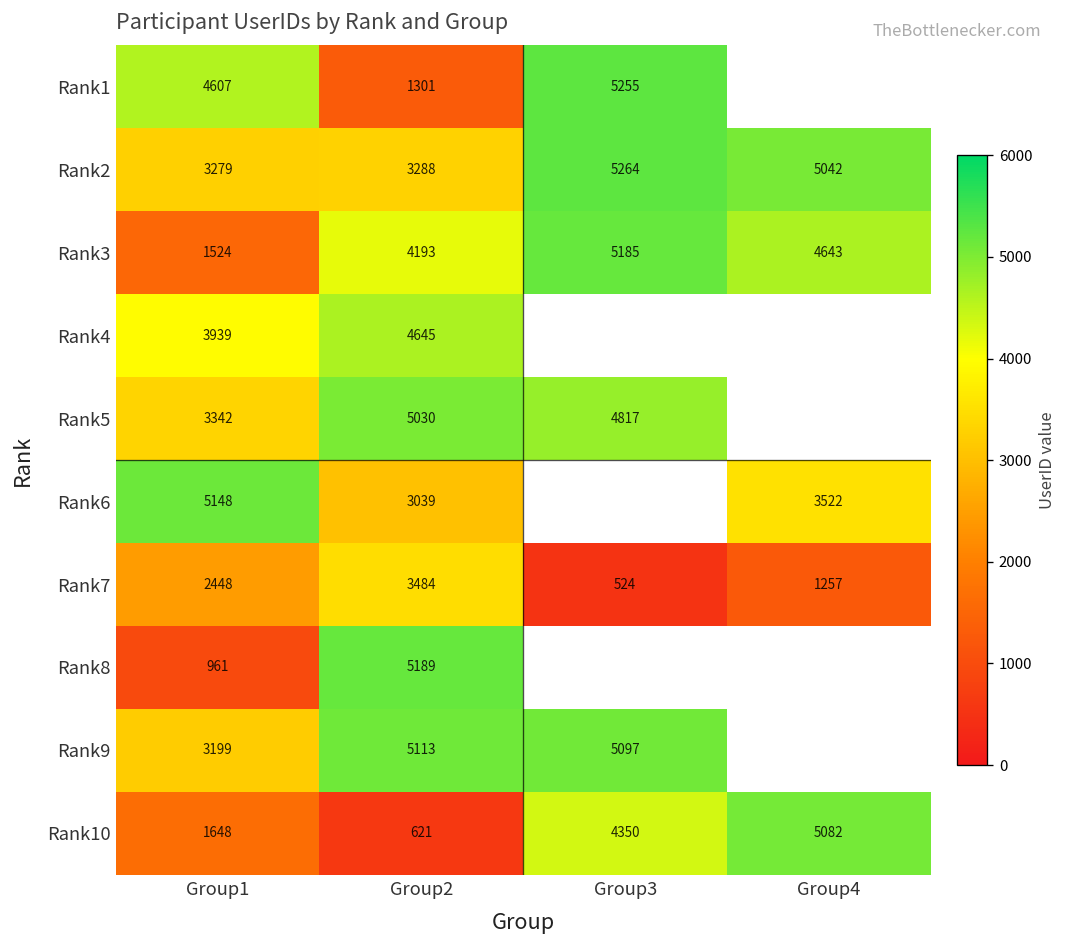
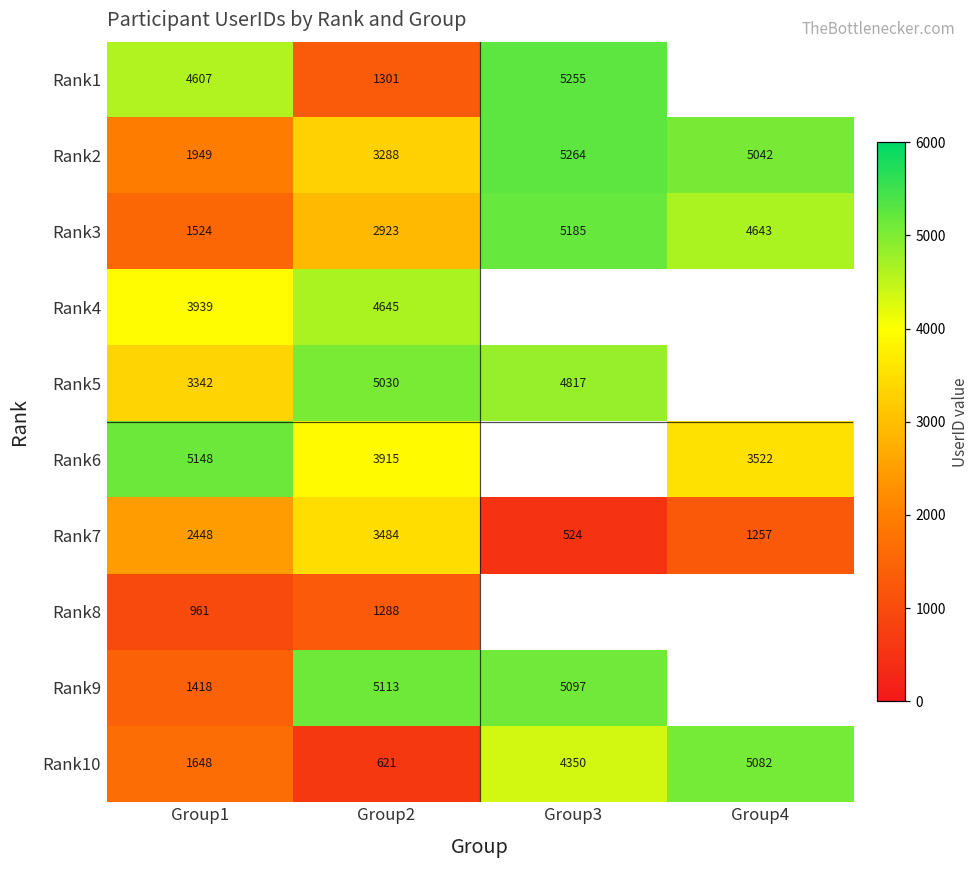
  {
    "Rank1": {
      "Group1": 4607,
      "Group2": 1301,
      "Group3": 5255
    },
    "Rank2": {
-     "Group1": 3279,
+     "Group1": 1949,
      "Group2": 3288,
      "Group3": 5264,
      "Group4": 5042
    },
    "Rank3": {
      "Group1": 1524,
-     "Group2": 4193,
+     "Group2": 2923,
      "Group3": 5185,
      "Group4": 4643
    },
    "Rank4": {
      "Group1": 3939,
      "Group2": 4645
    },
    "Rank5": {
      "Group1": 3342,
      "Group2": 5030,
      "Group3": 4817
    },
    "Rank6": {
      "Group1": 5148,
-     "Group2": 3039,
+     "Group2": 3915,
      "Group4": 3522
    },
    "Rank7": {
      "Group1": 2448,
      "Group2": 3484,
      "Group3": 524,
      "Group4": 1257
    },
    "Rank8": {
      "Group1": 961,
-     "Group2": 5189
+     "Group2": 1288
    },
    "Rank9": {
-     "Group1": 3199,
+     "Group1": 1418,
      "Group2": 5113,
      "Group3": 5097
    },
    "Rank10": {
      "Group1": 1648,
      "Group2": 621,
      "Group3": 4350,
      "Group4": 5082
    }
  }
